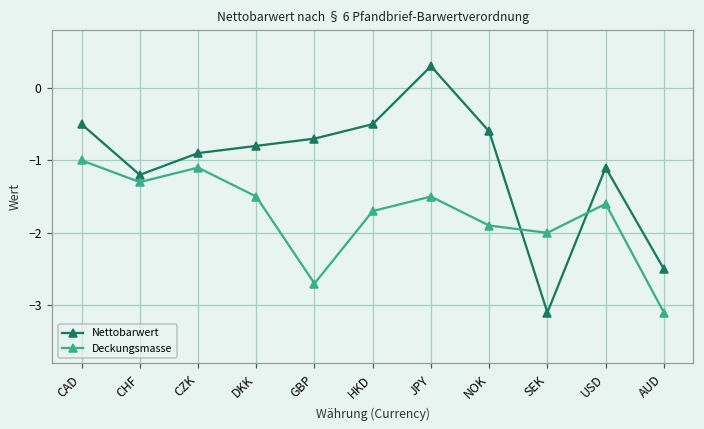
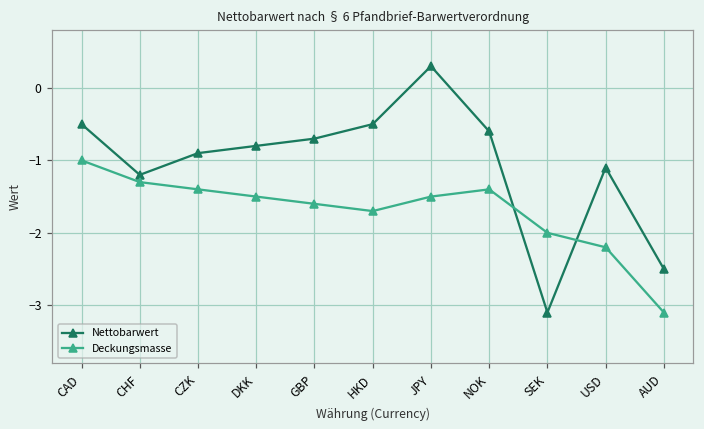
  {
    "Nettobarwert": {
      "CAD": -0.5,
      "CHF": -1.2,
      "CZK": -0.9,
      "DKK": -0.8,
      "GBP": -0.7,
      "HKD": -0.5,
      "JPY": 0.3,
      "NOK": -0.6,
      "SEK": -3.1,
      "USD": -1.1,
      "AUD": -2.5
    },
    "Deckungsmasse": {
      "CAD": -1.0,
      "CHF": -1.3,
-     "CZK": -1.1,
+     "CZK": -1.4,
      "DKK": -1.5,
-     "GBP": -2.7,
+     "GBP": -1.6,
      "HKD": -1.7,
      "JPY": -1.5,
-     "NOK": -1.9,
+     "NOK": -1.4,
      "SEK": -2.0,
-     "USD": -1.6,
+     "USD": -2.2,
      "AUD": -3.1
    }
  }
